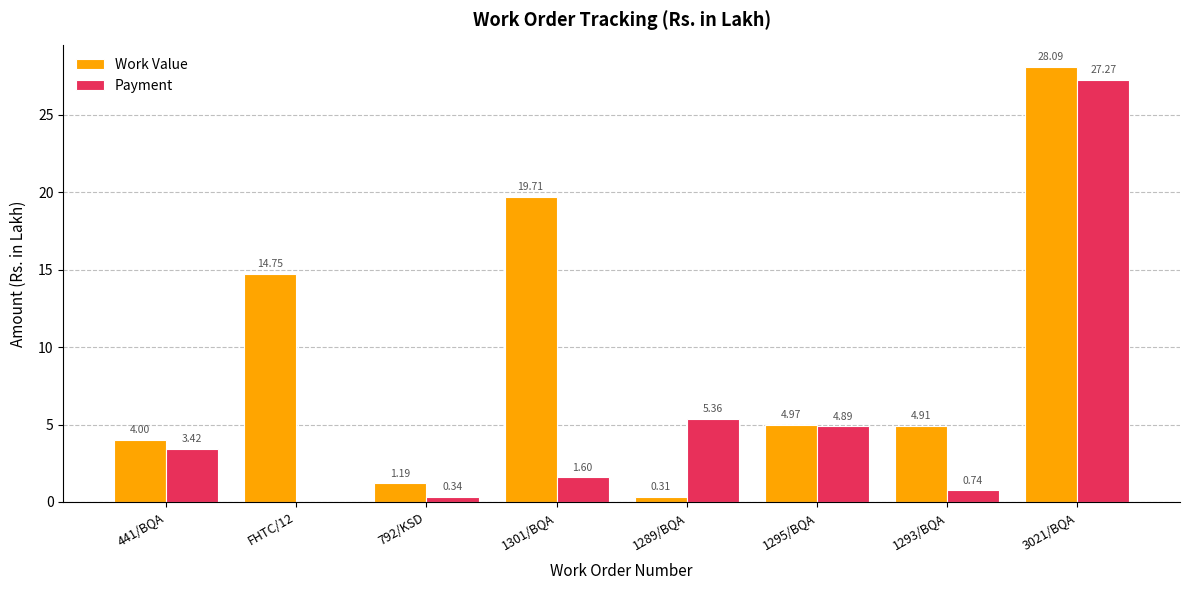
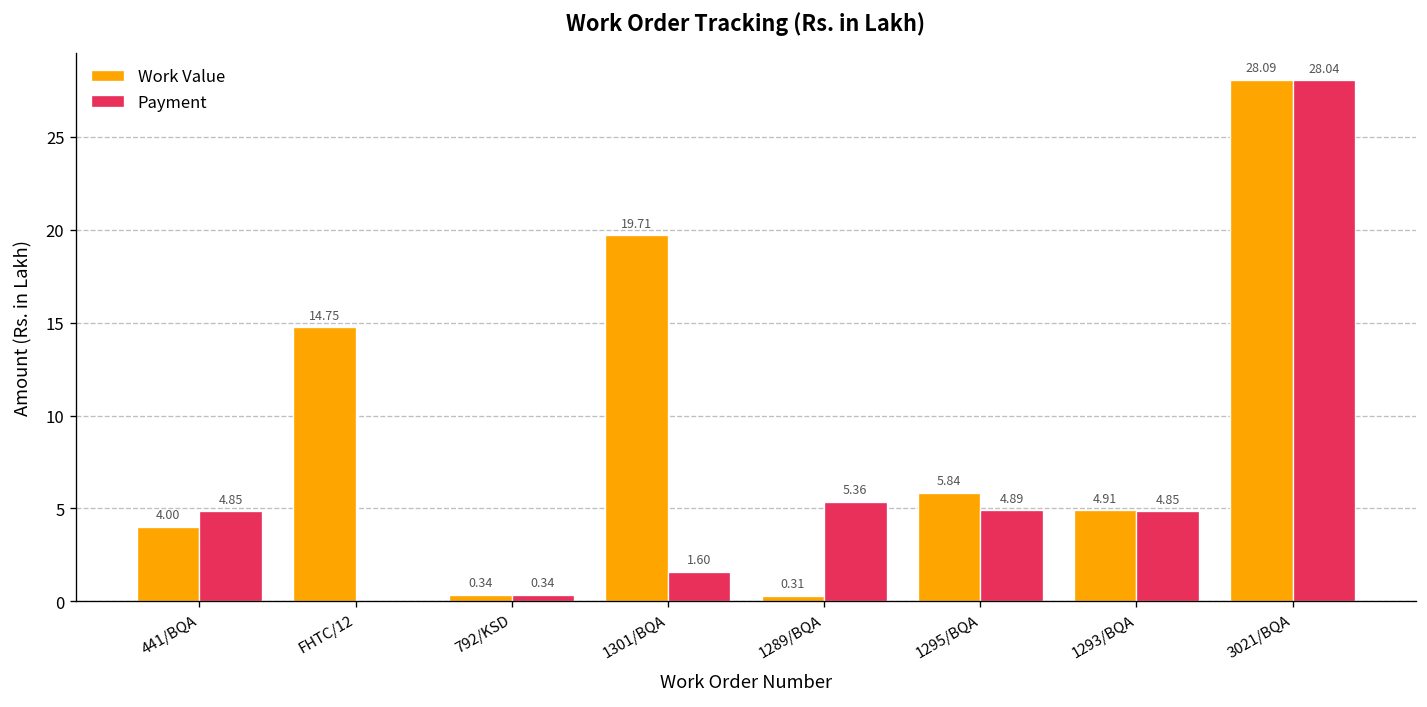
  {
    "Work Value": {
      "441/BQA": 4.00,
      "FHTC/12": 14.75,
-     "792/KSD": 1.19,
+     "792/KSD": 0.34,
      "1301/BQA": 19.71,
      "1289/BQA": 0.31,
-     "1295/BQA": 4.97,
+     "1295/BQA": 5.84,
      "1293/BQA": 4.91,
      "3021/BQA": 28.09
    },
    "Payment": {
-     "441/BQA": 3.42,
+     "441/BQA": 4.85,
      "792/KSD": 0.34,
      "1301/BQA": 1.60,
      "1289/BQA": 5.36,
      "1295/BQA": 4.89,
-     "1293/BQA": 0.74,
-     "3021/BQA": 27.27
+     "1293/BQA": 4.85,
+     "3021/BQA": 28.04
    }
  }
